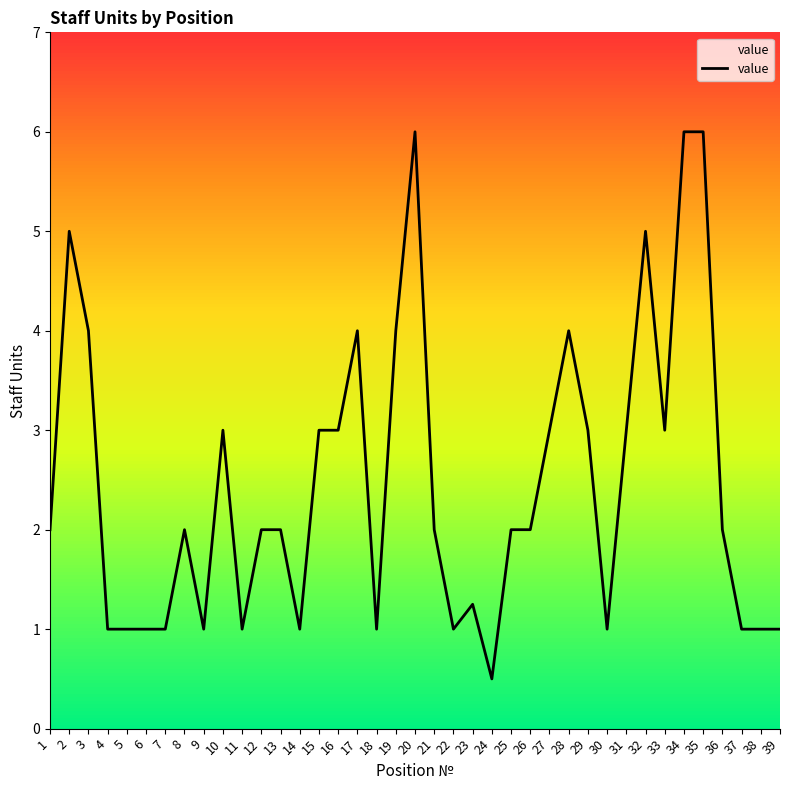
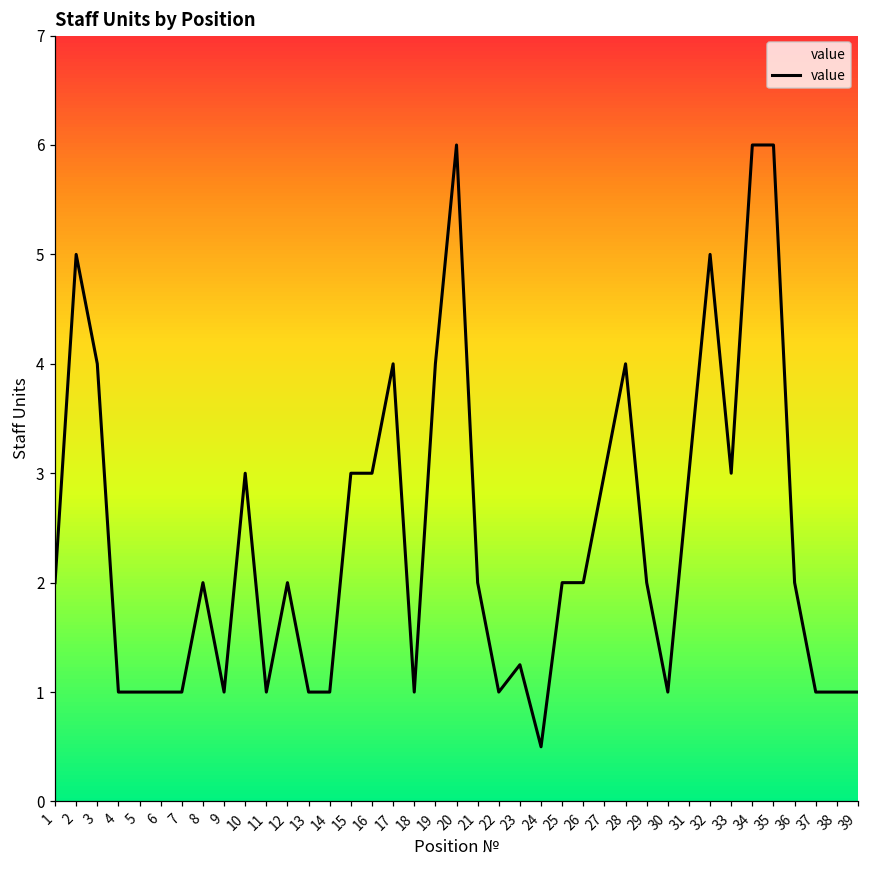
  {
    "1": 2,
    "2": 5,
    "3": 4,
    "4": 1,
    "5": 1,
    "6": 1,
    "7": 1,
    "8": 2,
    "9": 1,
    "10": 3,
    "11": 1,
    "12": 2,
-   "13": 2,
+   "13": 1,
    "14": 1,
    "15": 3,
    "16": 3,
    "17": 4,
    "18": 1,
    "19": 4,
    "20": 6,
    "21": 2,
    "22": 1,
    "23": 1.3,
    "24": 0.5,
    "25": 2,
    "26": 2,
    "27": 3,
    "28": 4,
-   "29": 3,
+   "29": 2,
    "30": 1,
    "31": 3,
    "32": 5,
    "33": 3,
    "34": 6,
    "35": 6,
    "36": 2,
    "37": 1,
    "38": 1,
    "39": 1
  }
